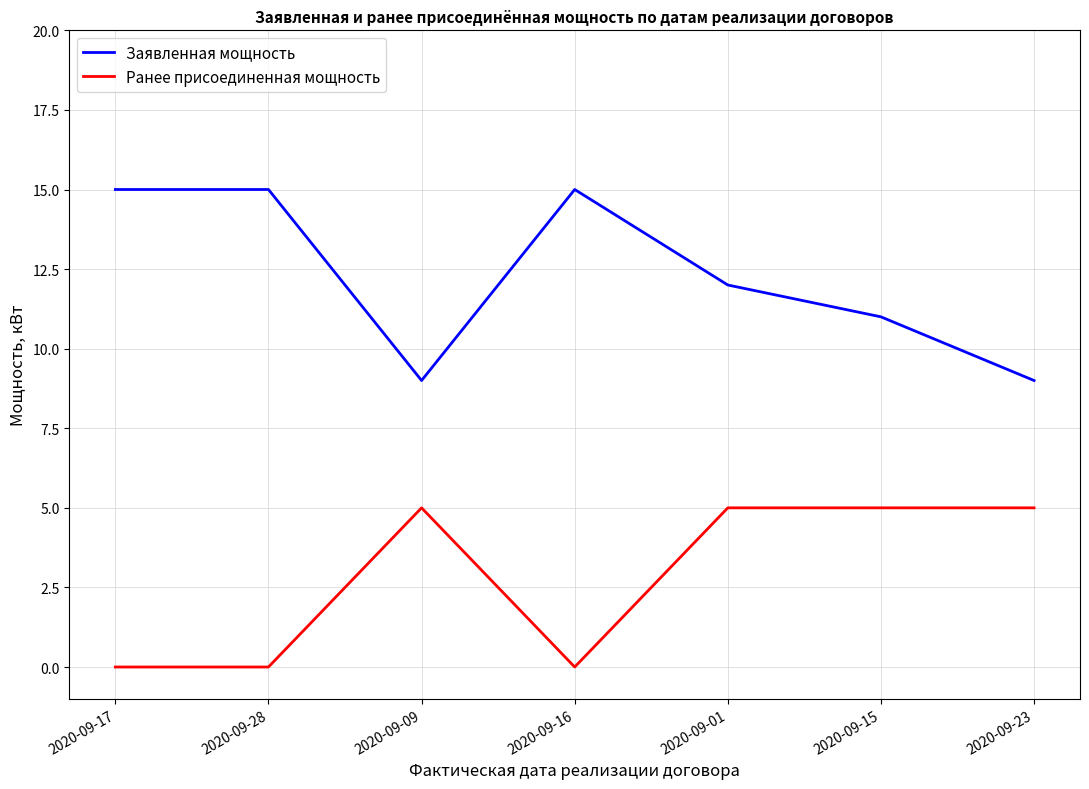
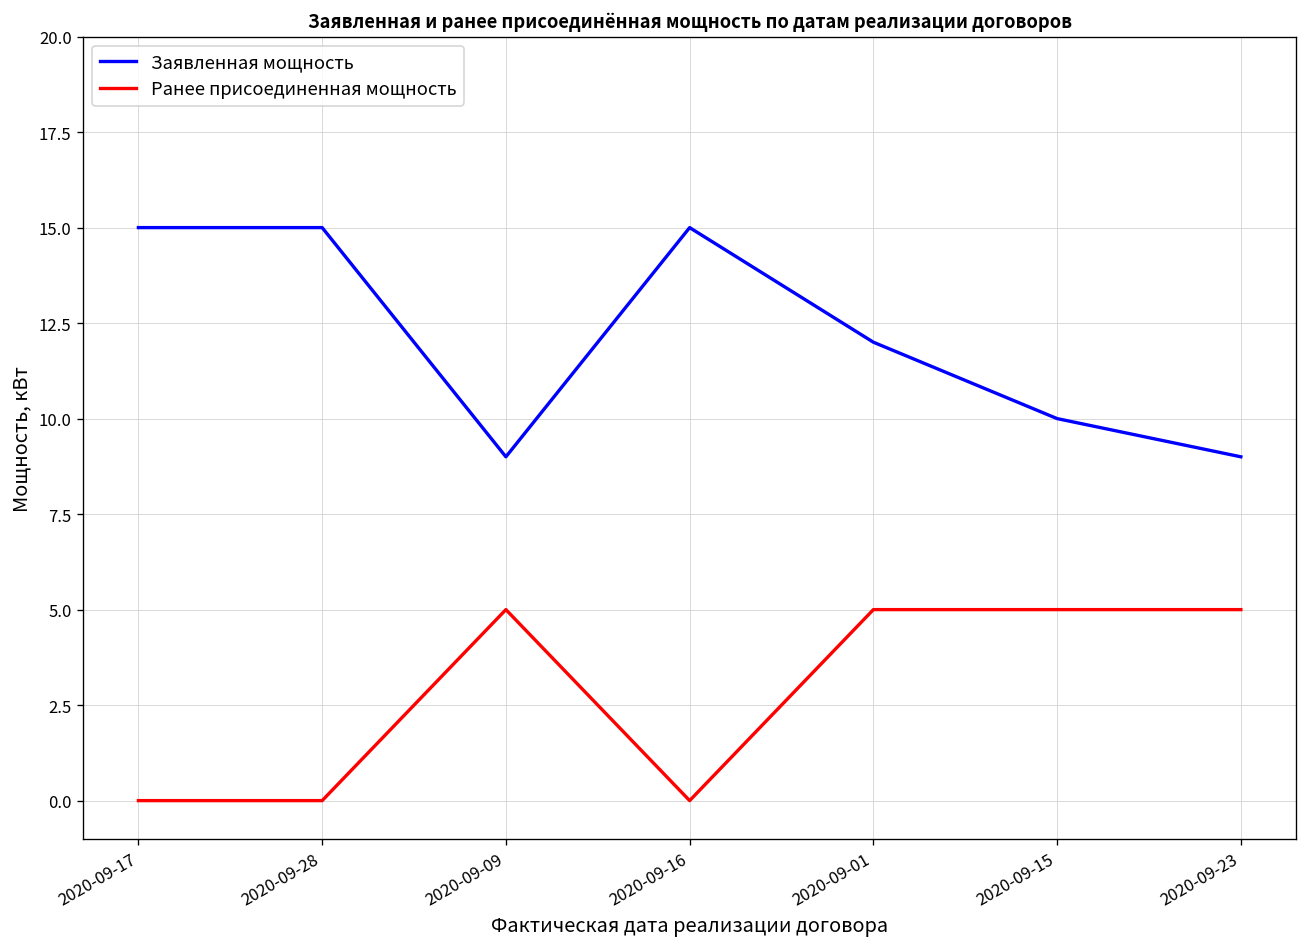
  {
    "Заявленная мощность": {
      "2020-09-17": 15,
      "2020-09-28": 15,
      "2020-09-09": 9,
      "2020-09-16": 15,
      "2020-09-01": 12,
-     "2020-09-15": 11,
+     "2020-09-15": 10,
      "2020-09-23": 9
    },
    "Ранее присоединенная мощность": {
      "2020-09-17": 0,
      "2020-09-28": 0,
      "2020-09-09": 5,
      "2020-09-16": 0,
      "2020-09-01": 5,
      "2020-09-15": 5,
      "2020-09-23": 5
    }
  }
